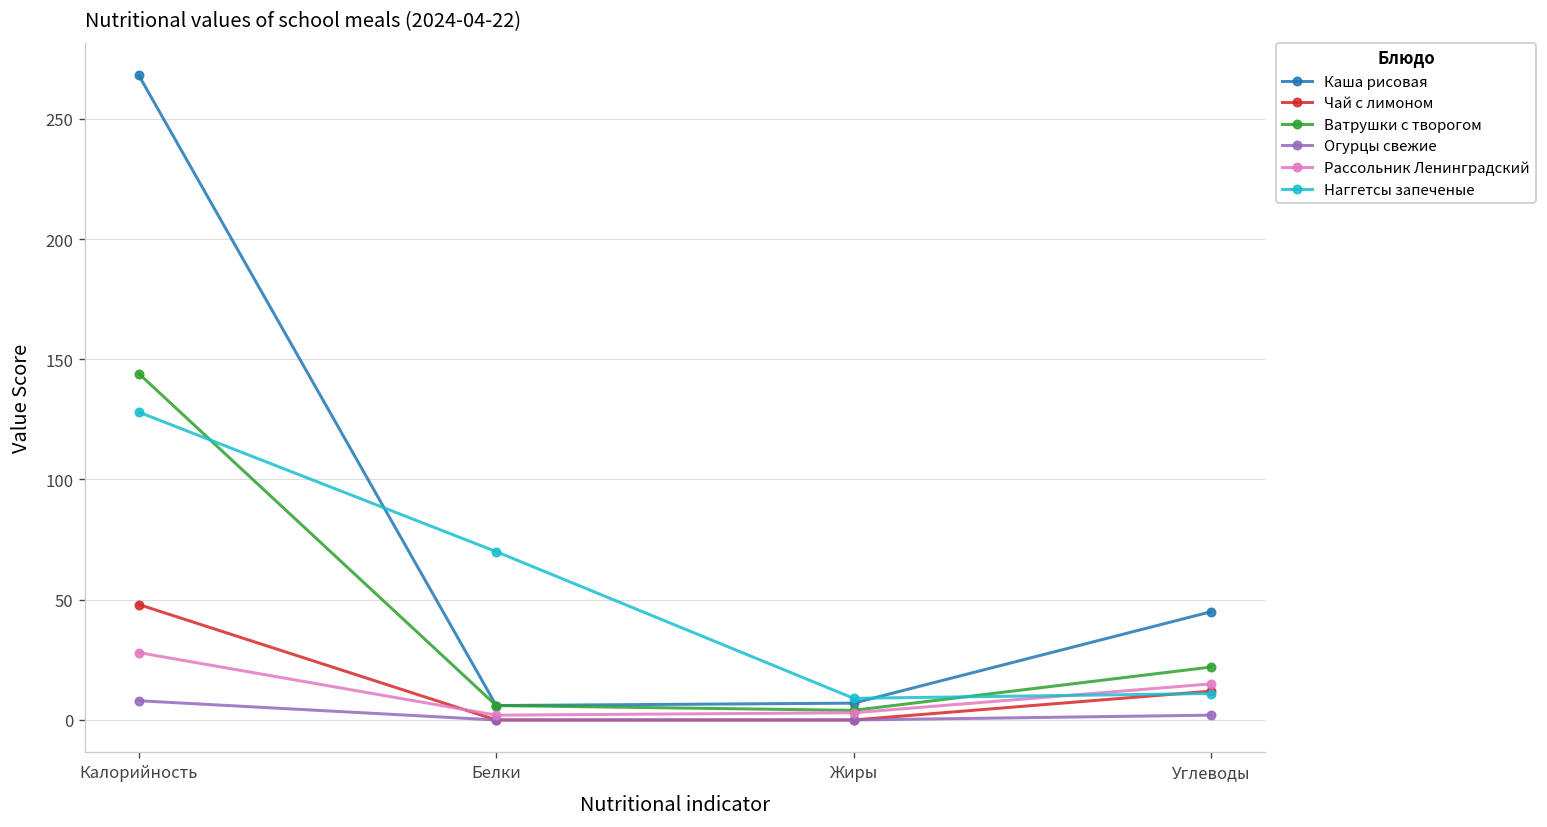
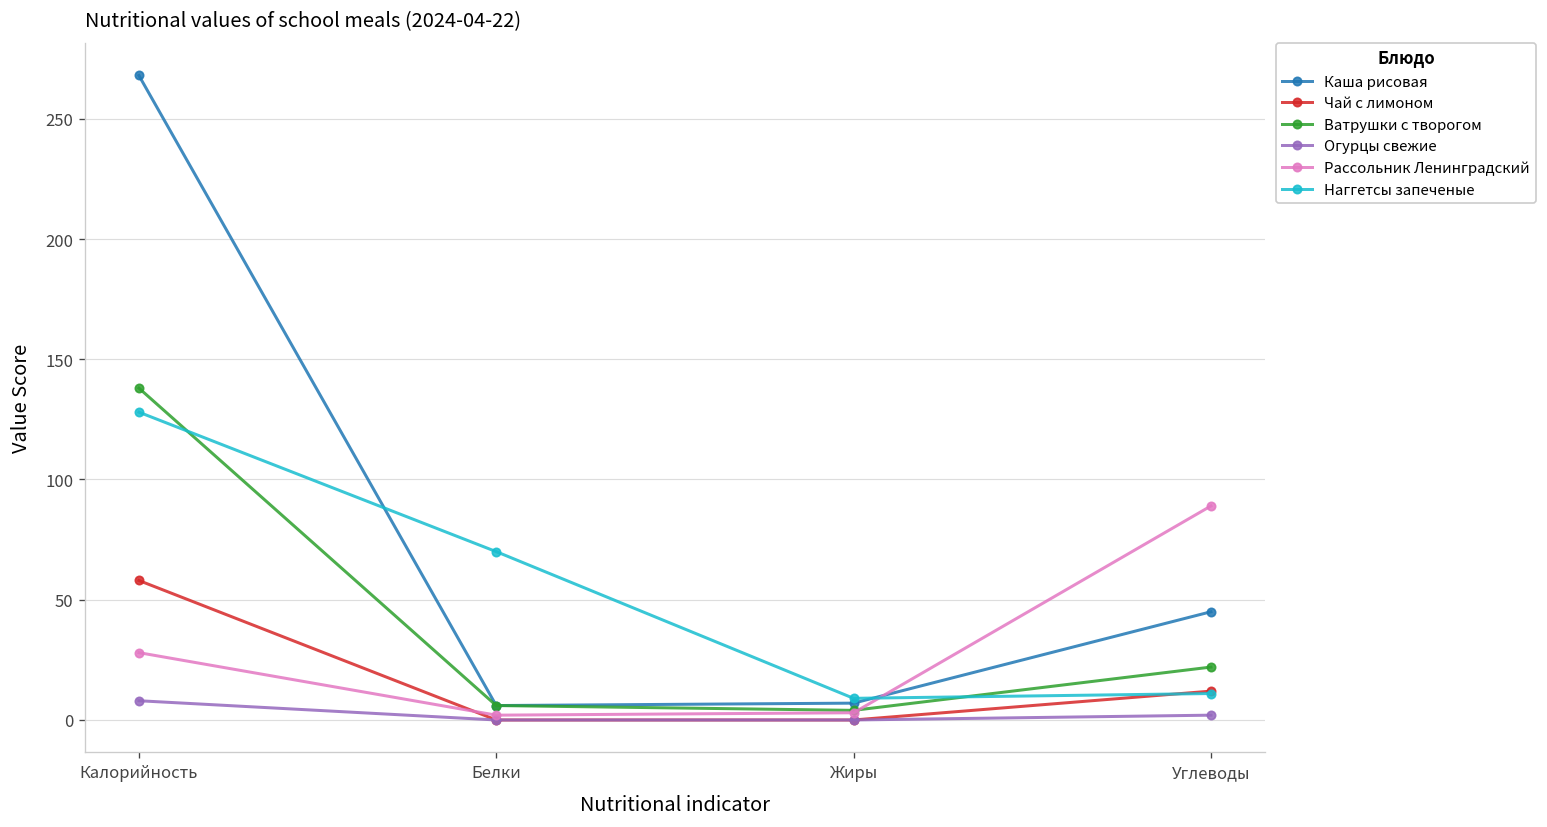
  {
    "Каша рисовая": {
      "Калорийность": 268,
      "Жиры": 7,
      "Углеводы": 45
    },
    "Чай с лимоном": {
-     "Калорийность": 48
+     "Калорийность": 58
    },
    "Ватрушки с творогом": {
-     "Калорийность": 144,
+     "Калорийность": 138,
      "Углеводы": 22
    },
    "Огурцы свежие": {
      "Калорийность": 8,
      "Углеводы": 2
    },
    "Рассольник Ленинградский": {
      "Калорийность": 28,
      "Белки": 2,
-     "Углеводы": 15
+     "Углеводы": 89
    },
    "Наггетсы запеченые": {
      "Калорийность": 128,
      "Белки": 70,
      "Жиры": 9
    }
  }
